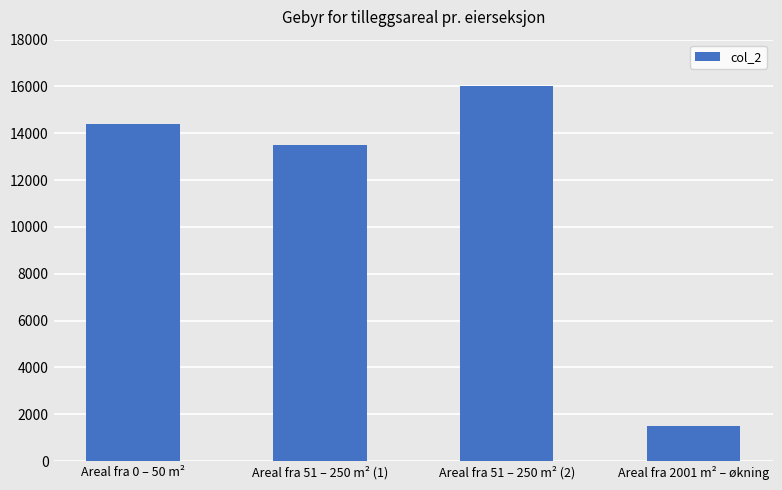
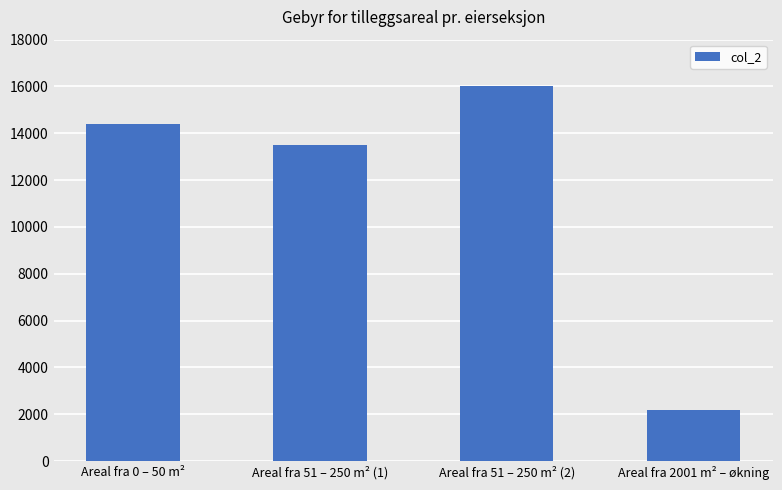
  {
    "Areal fra 0 – 50 m²": 14400,
    "Areal fra 51 – 250 m² (1)": 13500,
    "Areal fra 51 – 250 m² (2)": 16000,
-   "Areal fra 2001 m² – økning": 1500
+   "Areal fra 2001 m² – økning": 2200
  }
